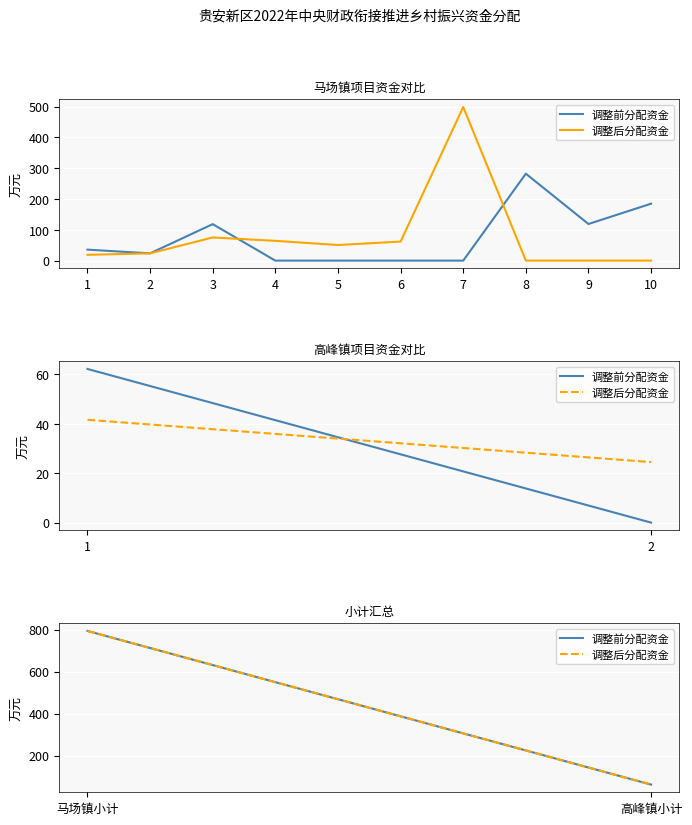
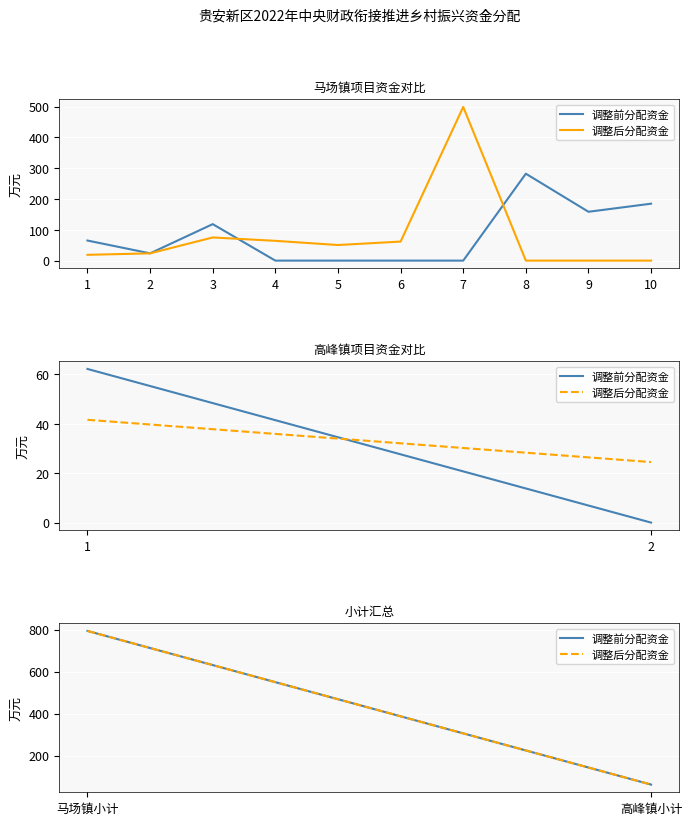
  {
    "马场镇项目资金对比": {
      "调整前分配资金": {
-       "1": 40,
+       "1": 70,
        "3": 120,
        "4": 0,
        "5": 0,
        "6": 0,
        "7": 0,
        "8": 280,
-       "9": 120,
+       "9": 160,
        "10": 180
      },
      "调整后分配资金": {
        "1": 20,
        "3": 80,
        "4": 60,
        "5": 50,
        "6": 60,
        "7": 500,
        "8": 0,
        "9": 0,
        "10": 0
      }
    },
    "高峰镇项目资金对比": {
      "调整前分配资金": {
        "1": 62,
        "2": 0
      },
      "调整后分配资金": {
        "1": 42,
        "2": 25
      }
    },
    "小计汇总": {
      "马场镇小计": 790,
      "高峰镇小计": 60
    }
  }
